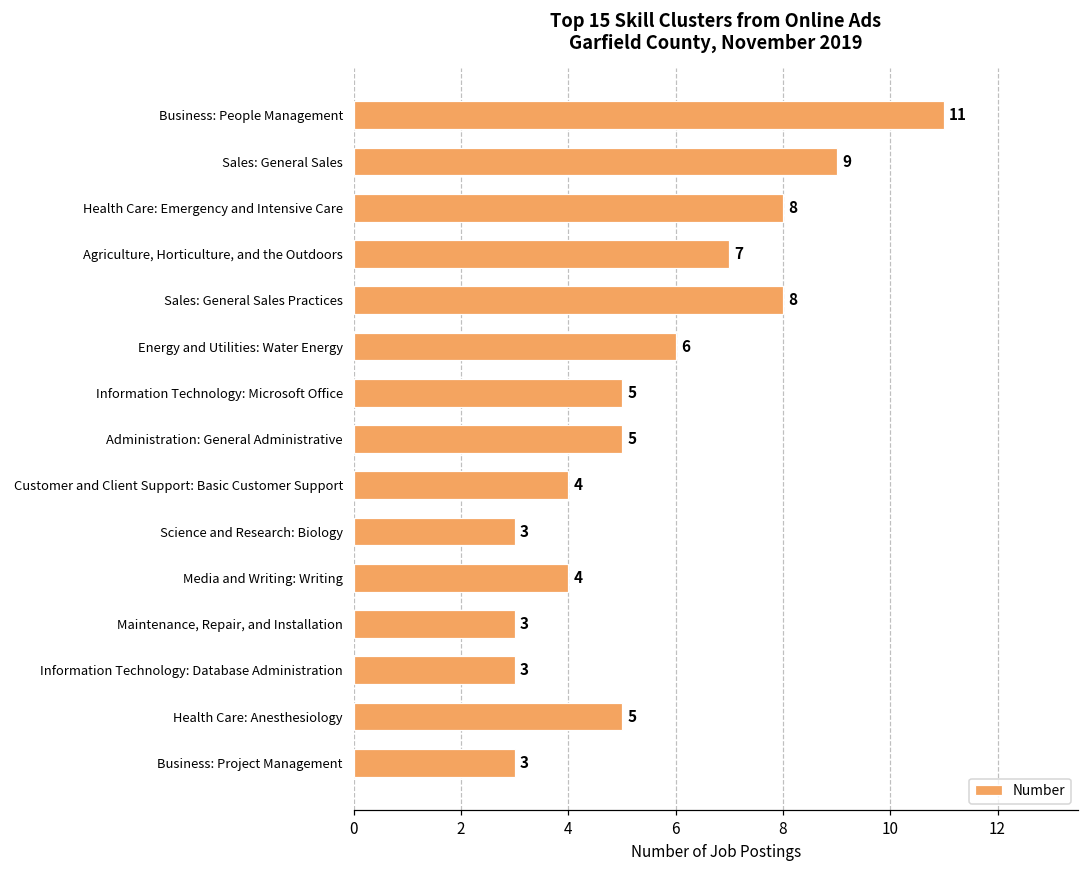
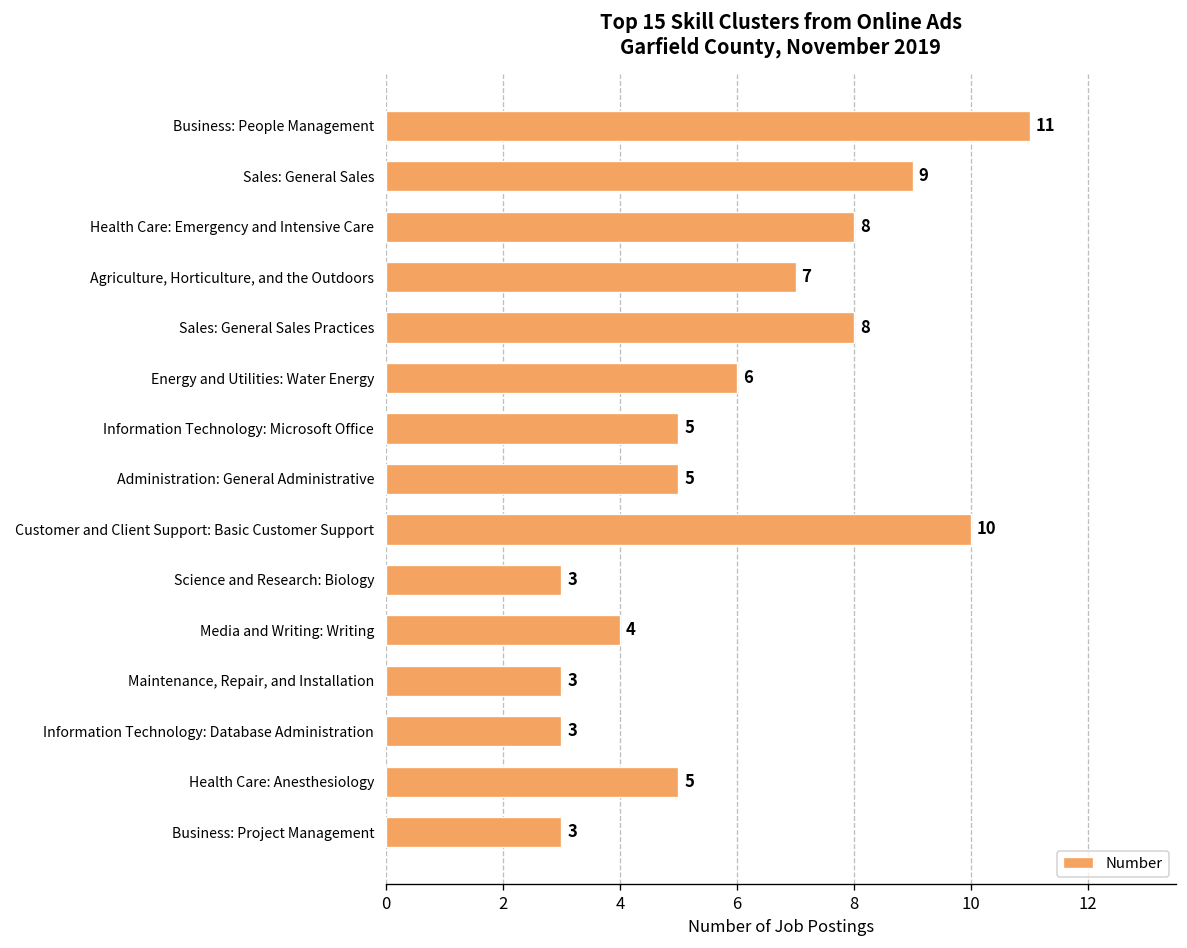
  {
    "Business: People Management": 11,
    "Sales: General Sales": 9,
    "Health Care: Emergency and Intensive Care": 8,
    "Agriculture, Horticulture, and the Outdoors": 7,
    "Sales: General Sales Practices": 8,
    "Energy and Utilities: Water Energy": 6,
    "Information Technology: Microsoft Office": 5,
    "Administration: General Administrative": 5,
-   "Customer and Client Support: Basic Customer Support": 4,
+   "Customer and Client Support: Basic Customer Support": 10,
    "Science and Research: Biology": 3,
    "Media and Writing: Writing": 4,
    "Maintenance, Repair, and Installation": 3,
    "Information Technology: Database Administration": 3,
    "Health Care: Anesthesiology": 5,
    "Business: Project Management": 3
  }
